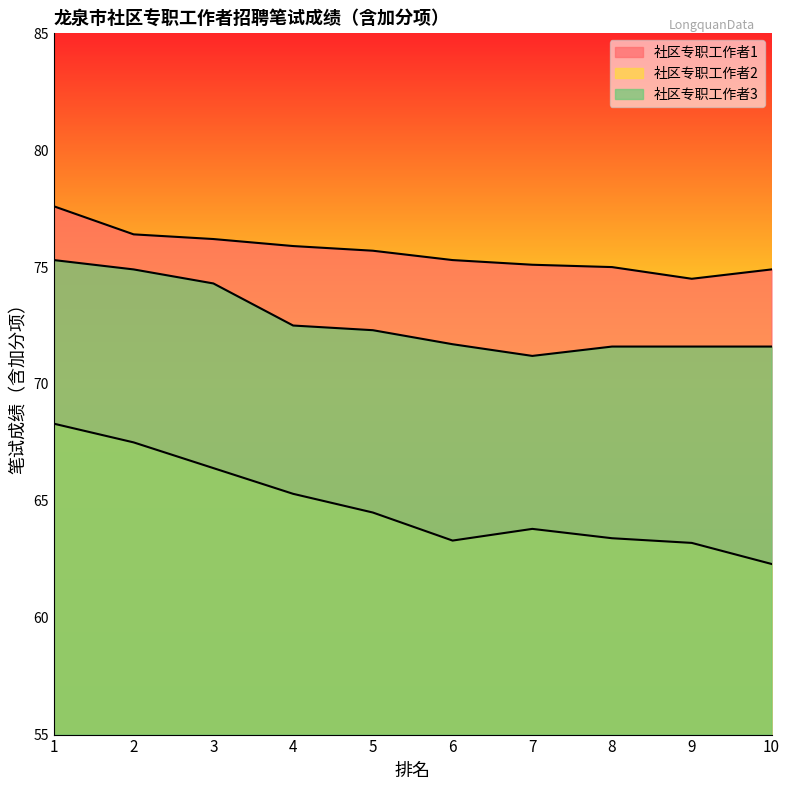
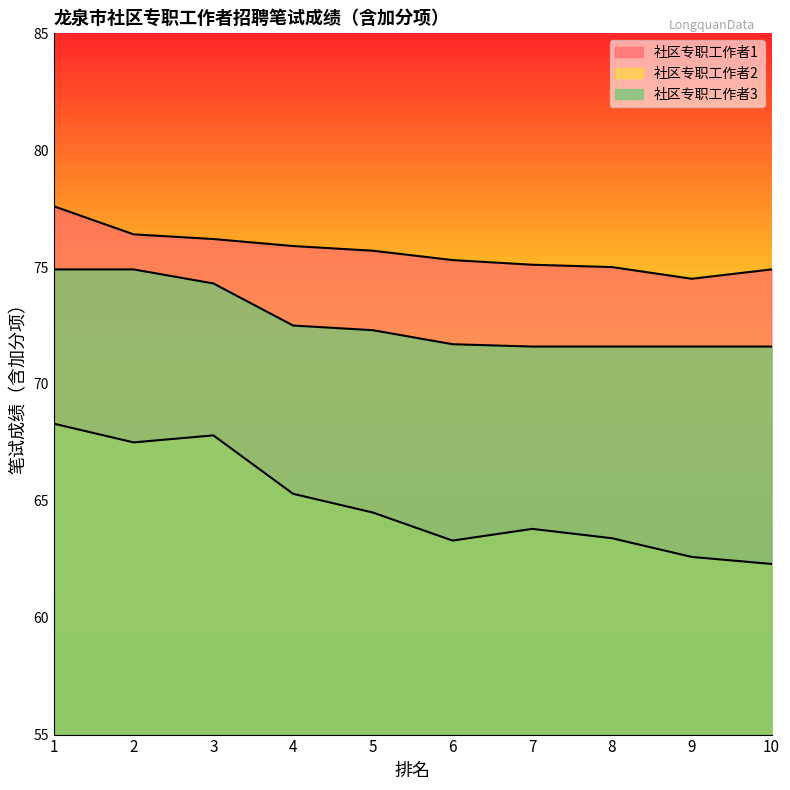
  {
    "社区专职工作者1": {
      "1": 77.6,
      "2": 76.4,
      "3": 76.2,
      "4": 75.9,
      "5": 75.7,
      "6": 75.3,
      "7": 75.1,
      "8": 75.0,
      "9": 74.5,
      "10": 74.9
    },
    "社区专职工作者2": {
      "1": 68.3,
      "2": 67.5,
-     "3": 66.4,
+     "3": 67.8,
      "4": 65.3,
      "5": 64.5,
      "6": 63.3,
      "7": 63.8,
      "8": 63.4,
-     "9": 63.2,
+     "9": 62.6,
      "10": 62.3
    },
    "社区专职工作者3": {
-     "1": 75.3,
+     "1": 74.9,
      "2": 74.9,
      "3": 74.3,
      "4": 72.5,
      "5": 72.3,
      "6": 71.7,
-     "7": 71.2,
+     "7": 71.6,
      "8": 71.6,
      "9": 71.6,
      "10": 71.6
    }
  }
